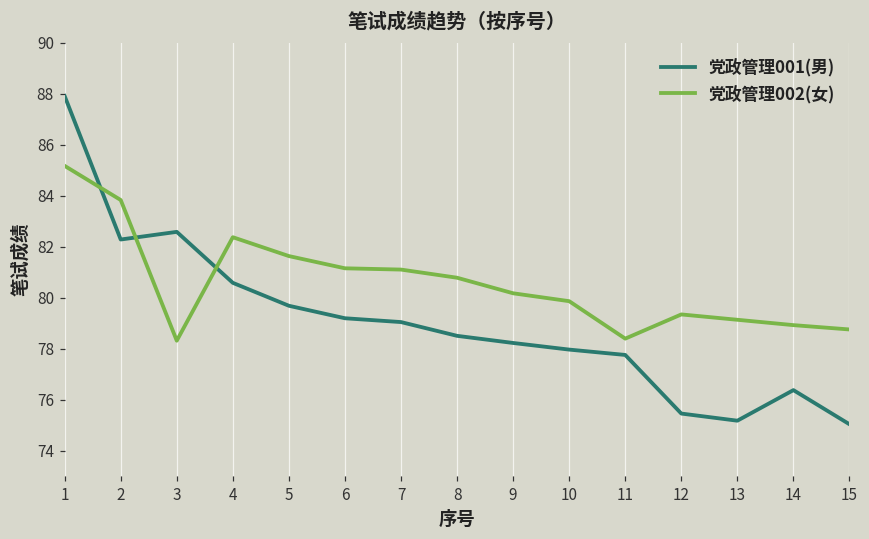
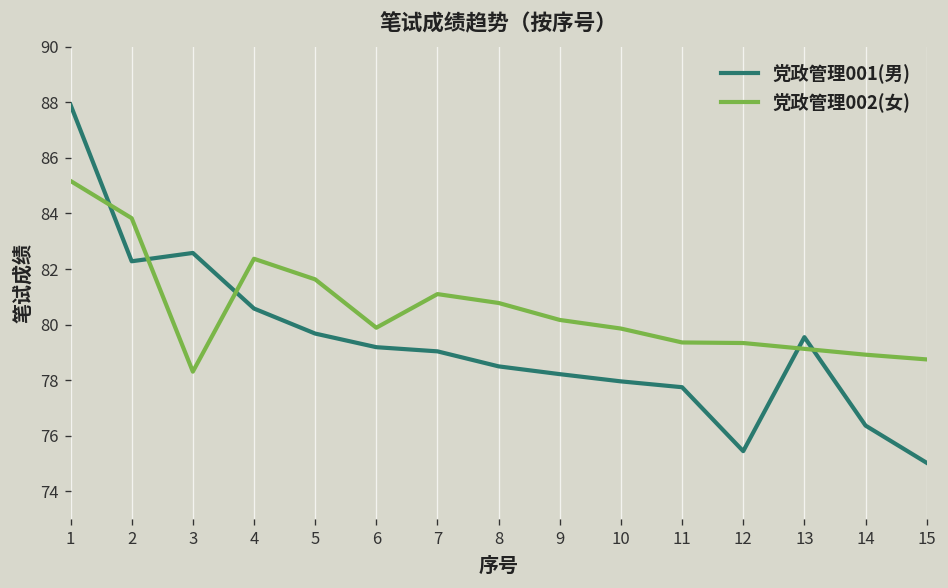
  {
    "党政管理001(男)": {
      "1": 87.9,
      "2": 82.3,
      "3": 82.6,
      "4": 80.6,
      "5": 79.7,
      "6": 79.2,
      "7": 79.0,
      "8": 78.5,
      "9": 78.2,
      "10": 78.0,
      "11": 77.8,
      "12": 75.5,
-     "13": 75.2,
+     "13": 79.6,
      "14": 76.4,
      "15": 75.0
    },
    "党政管理002(女)": {
      "1": 85.2,
      "2": 83.8,
      "3": 78.3,
      "4": 82.4,
      "5": 81.6,
-     "6": 81.2,
+     "6": 79.9,
      "7": 81.1,
      "8": 80.8,
      "9": 80.2,
      "10": 79.9,
-     "11": 78.4,
+     "11": 79.4,
      "12": 79.3,
      "13": 79.1,
      "14": 78.9,
      "15": 78.8
    }
  }
